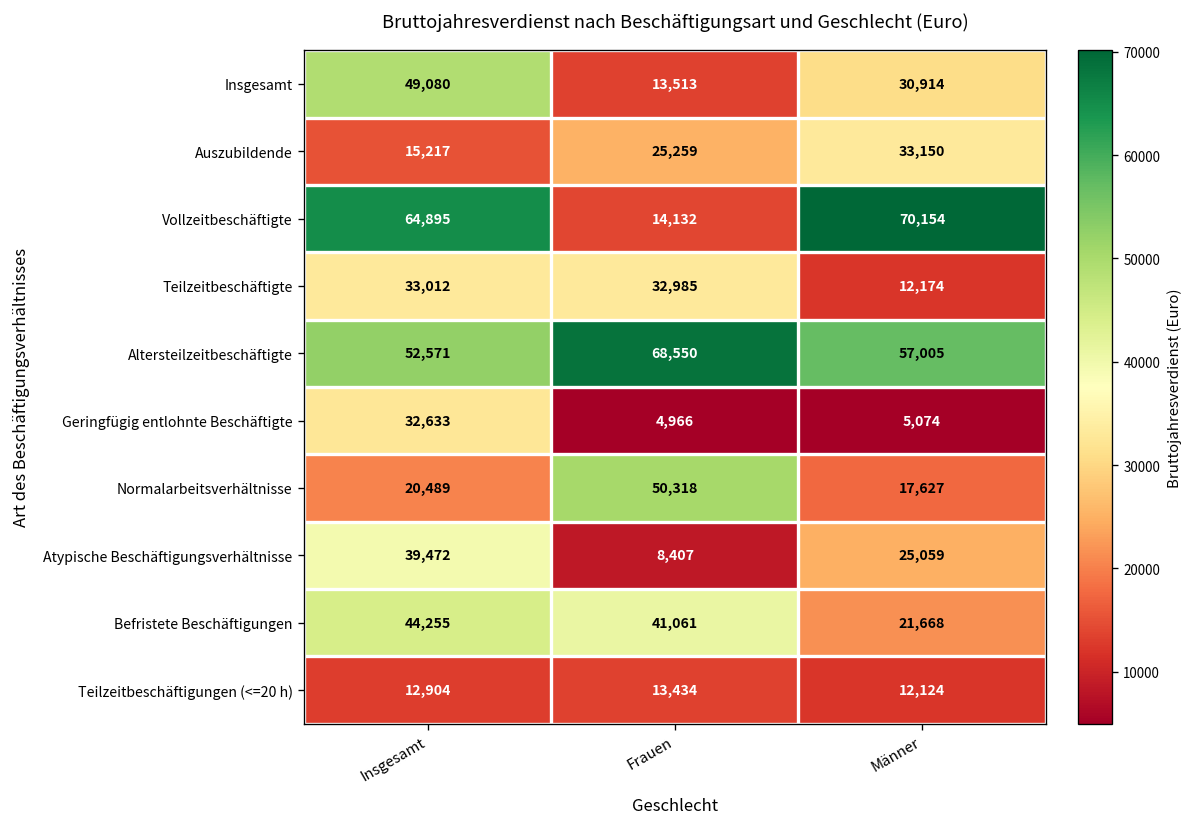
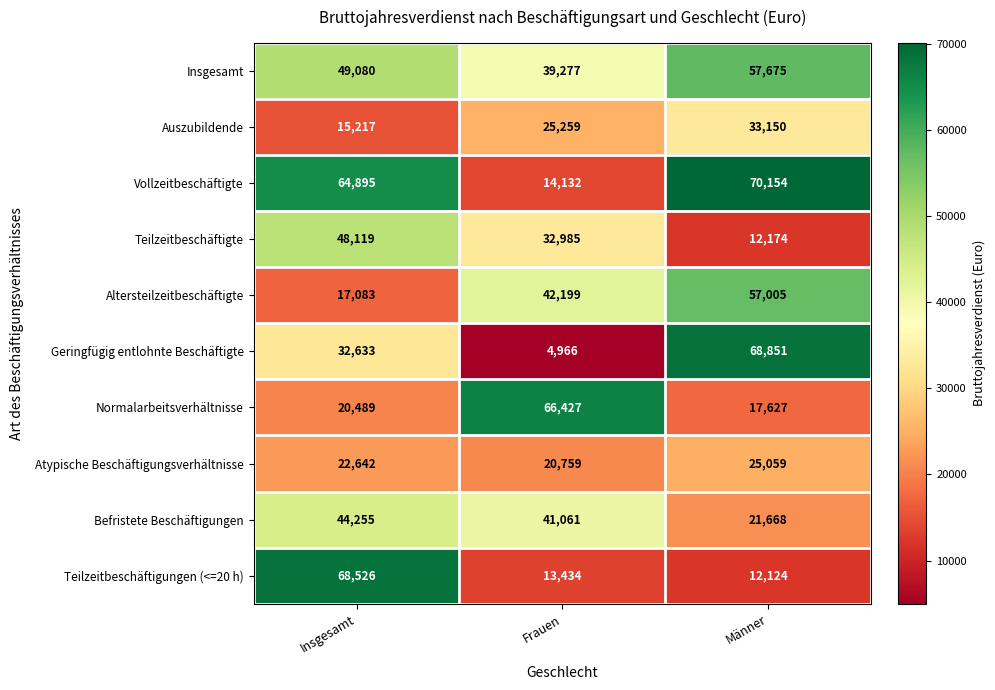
  {
    "Insgesamt": {
      "Insgesamt": "49,080",
-     "Frauen": "13,513",
-     "Männer": "30,914"
+     "Frauen": "39,277",
+     "Männer": "57,675"
    },
    "Auszubildende": {
      "Insgesamt": "15,217",
      "Frauen": "25,259",
      "Männer": "33,150"
    },
    "Vollzeitbeschäftigte": {
      "Insgesamt": "64,895",
      "Frauen": "14,132",
      "Männer": "70,154"
    },
    "Teilzeitbeschäftigte": {
-     "Insgesamt": "33,012",
+     "Insgesamt": "48,119",
      "Frauen": "32,985",
      "Männer": "12,174"
    },
    "Altersteilzeitbeschäftigte": {
-     "Insgesamt": "52,571",
-     "Frauen": "68,550",
+     "Insgesamt": "17,083",
+     "Frauen": "42,199",
      "Männer": "57,005"
    },
    "Geringfügig entlohnte Beschäftigte": {
      "Insgesamt": "32,633",
      "Frauen": "4,966",
-     "Männer": "5,074"
+     "Männer": "68,851"
    },
    "Normalarbeitsverhältnisse": {
      "Insgesamt": "20,489",
-     "Frauen": "50,318",
+     "Frauen": "66,427",
      "Männer": "17,627"
    },
    "Atypische Beschäftigungsverhältnisse": {
-     "Insgesamt": "39,472",
-     "Frauen": "8,407",
+     "Insgesamt": "22,642",
+     "Frauen": "20,759",
      "Männer": "25,059"
    },
    "Befristete Beschäftigungen": {
      "Insgesamt": "44,255",
      "Frauen": "41,061",
      "Männer": "21,668"
    },
    "Teilzeitbeschäftigungen (<=20 h)": {
-     "Insgesamt": "12,904",
+     "Insgesamt": "68,526",
      "Frauen": "13,434",
      "Männer": "12,124"
    }
  }
